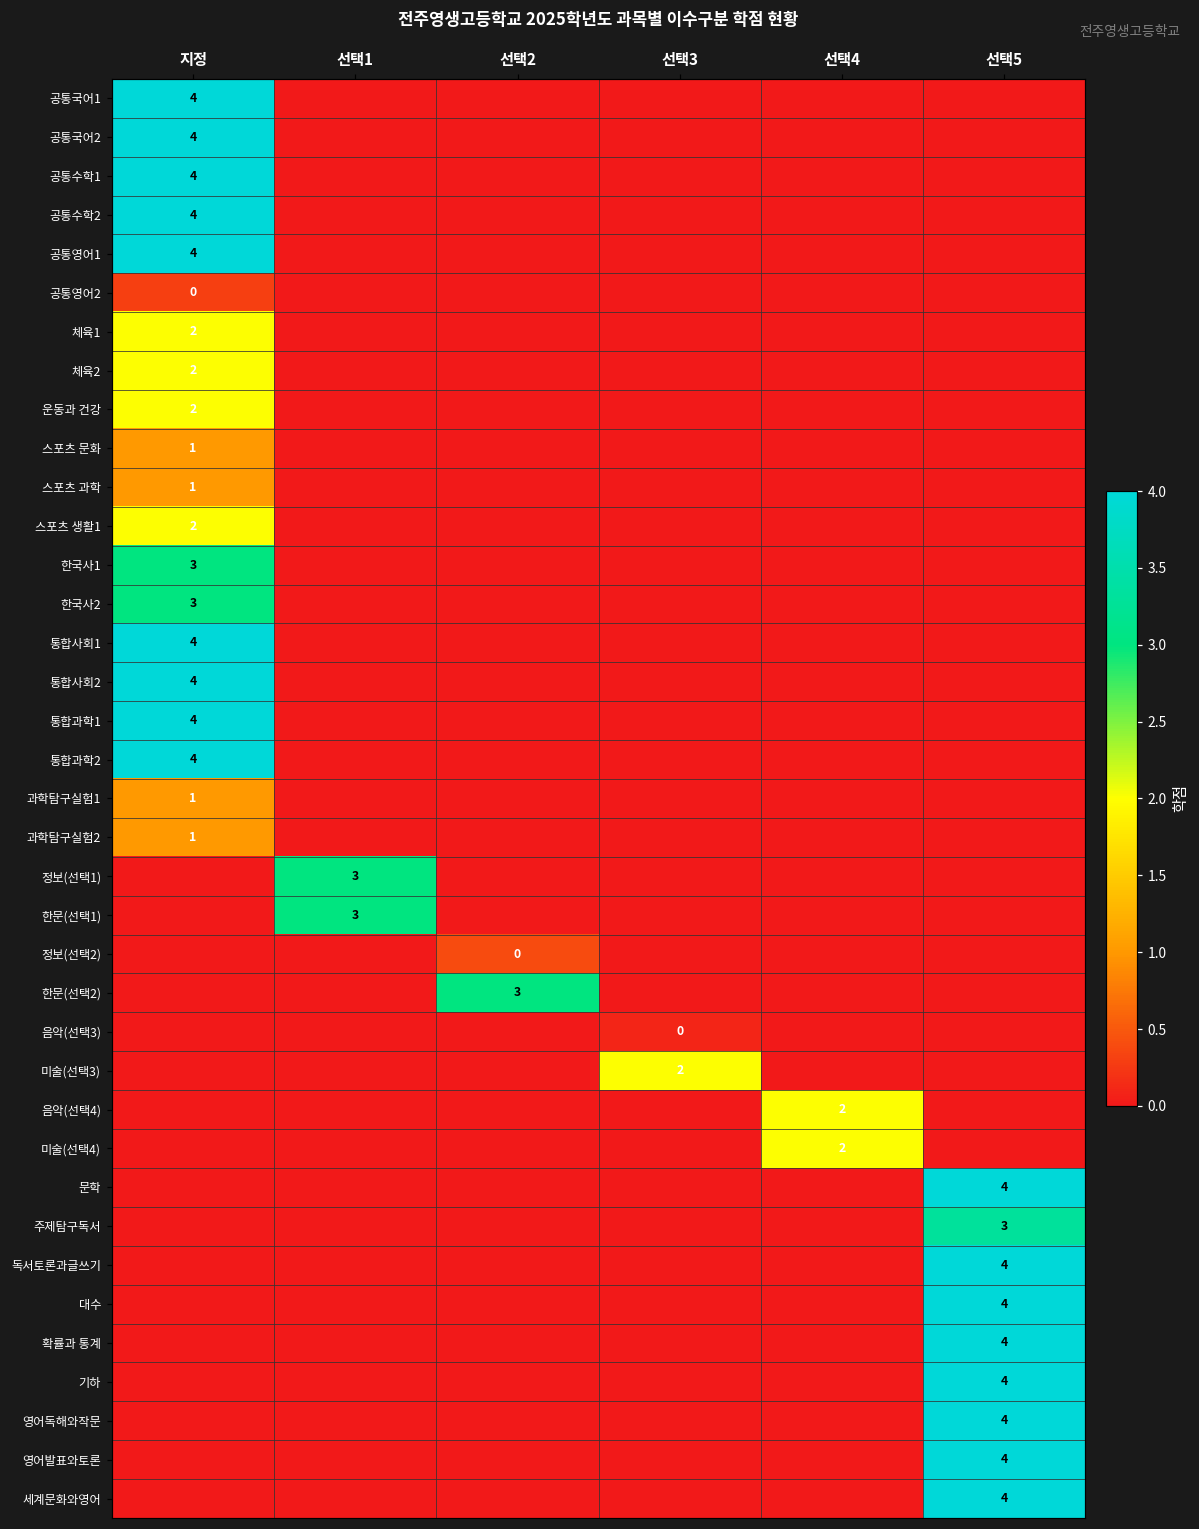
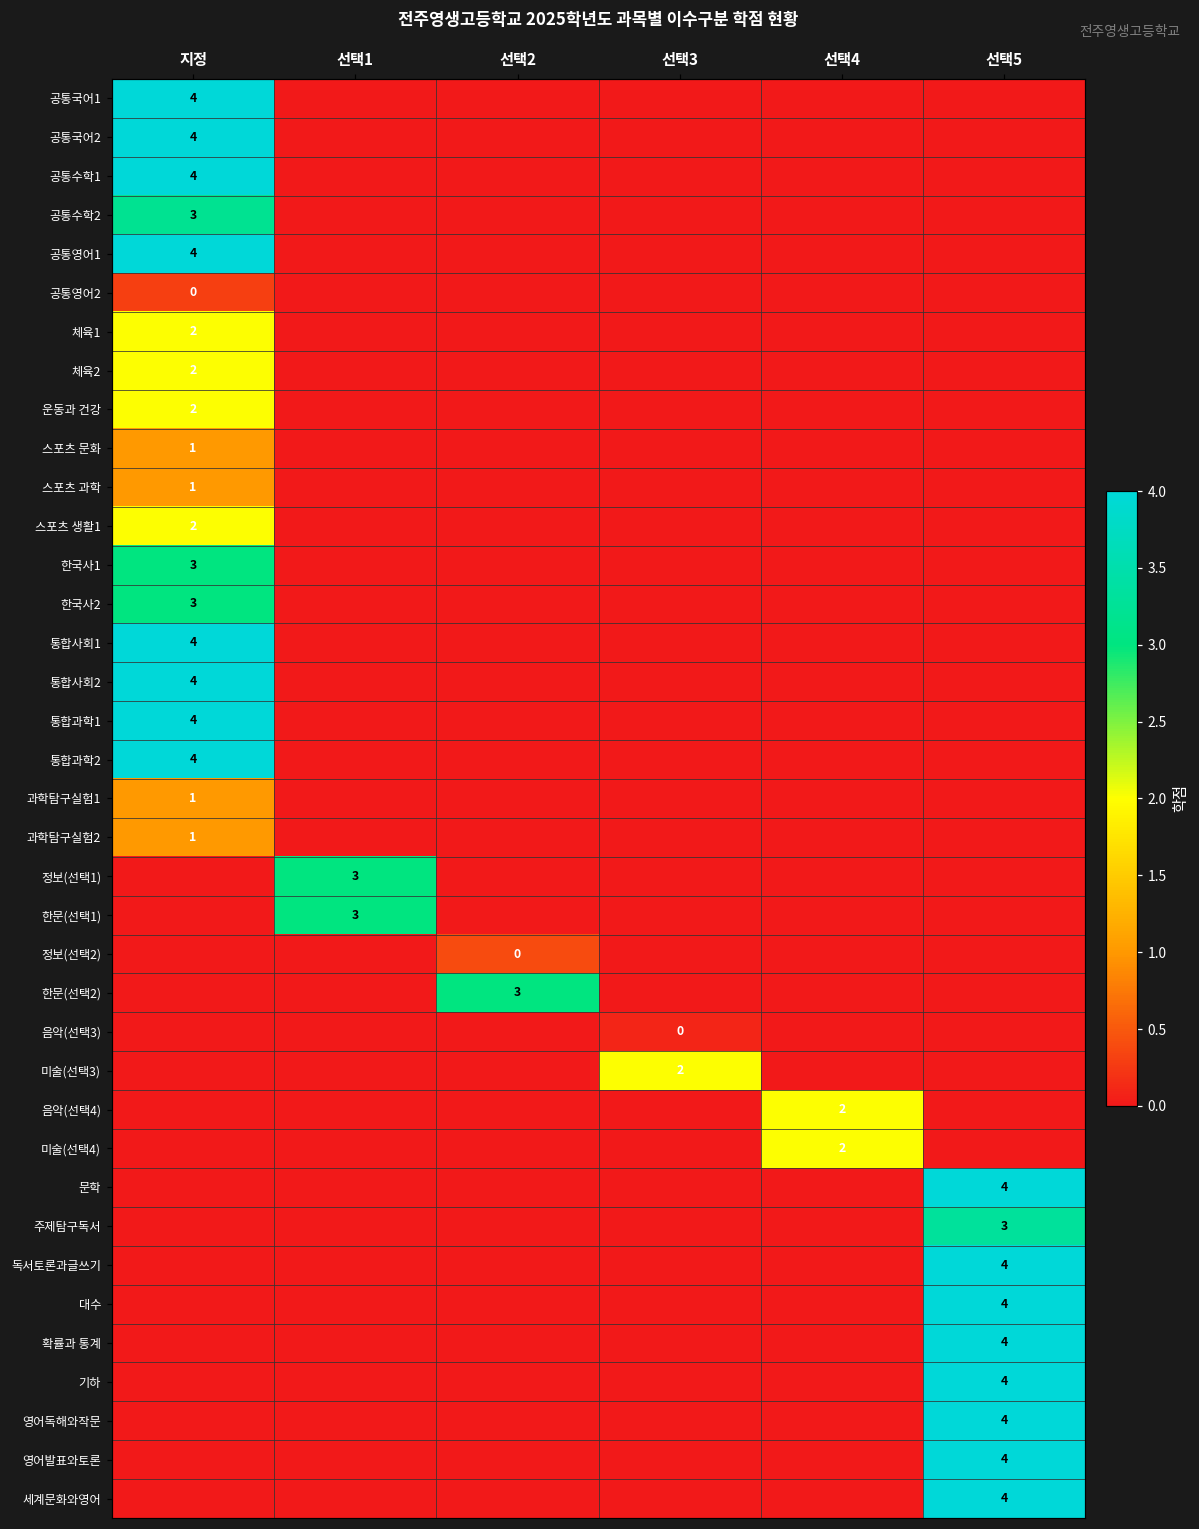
  {
    "공통국어1": {
      "지정": 4
    },
    "공통국어2": {
      "지정": 4
    },
    "공통수학1": {
      "지정": 4
    },
    "공통수학2": {
-     "지정": 4
+     "지정": 3
    },
    "공통영어1": {
      "지정": 4
    },
    "공통영어2": {
      "지정": 0
    },
    "체육1": {
      "지정": 2
    },
    "체육2": {
      "지정": 2
    },
    "운동과 건강": {
      "지정": 2
    },
    "스포츠 문화": {
      "지정": 1
    },
    "스포츠 과학": {
      "지정": 1
    },
    "스포츠 생활1": {
      "지정": 2
    },
    "한국사1": {
      "지정": 3
    },
    "한국사2": {
      "지정": 3
    },
    "통합사회1": {
      "지정": 4
    },
    "통합사회2": {
      "지정": 4
    },
    "통합과학1": {
      "지정": 4
    },
    "통합과학2": {
      "지정": 4
    },
    "과학탐구실험1": {
      "지정": 1
    },
    "과학탐구실험2": {
      "지정": 1
    },
    "정보(선택1)": {
      "선택1": 3
    },
    "한문(선택1)": {
      "선택1": 3
    },
    "정보(선택2)": {
      "선택2": 0
    },
    "한문(선택2)": {
      "선택2": 3
    },
    "음악(선택3)": {
      "선택3": 0
    },
    "미술(선택3)": {
      "선택3": 2
    },
    "음악(선택4)": {
      "선택4": 2
    },
    "미술(선택4)": {
      "선택4": 2
    },
    "문학": {
      "선택5": 4
    },
    "주제탐구독서": {
      "선택5": 3
    },
    "독서토론과글쓰기": {
      "선택5": 4
    },
    "대수": {
      "선택5": 4
    },
    "확률과 통계": {
      "선택5": 4
    },
    "기하": {
      "선택5": 4
    },
    "영어독해와작문": {
      "선택5": 4
    },
    "영어발표와토론": {
      "선택5": 4
    },
    "세계문화와영어": {
      "선택5": 4
    }
  }
